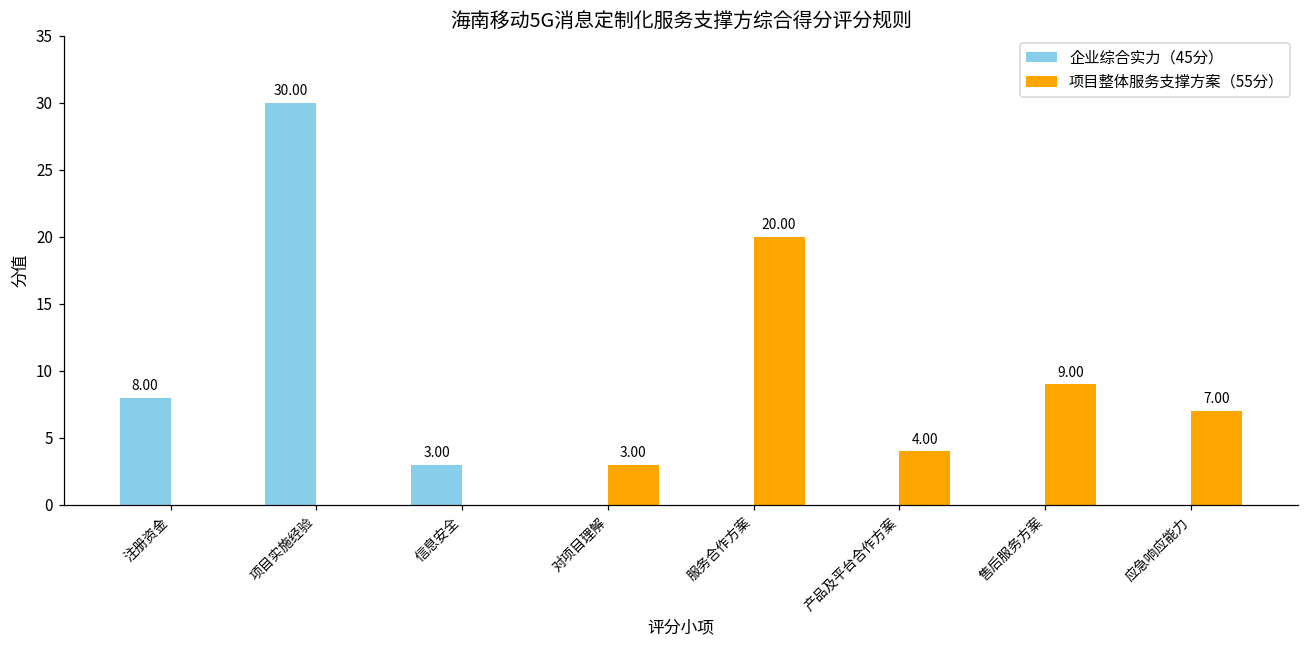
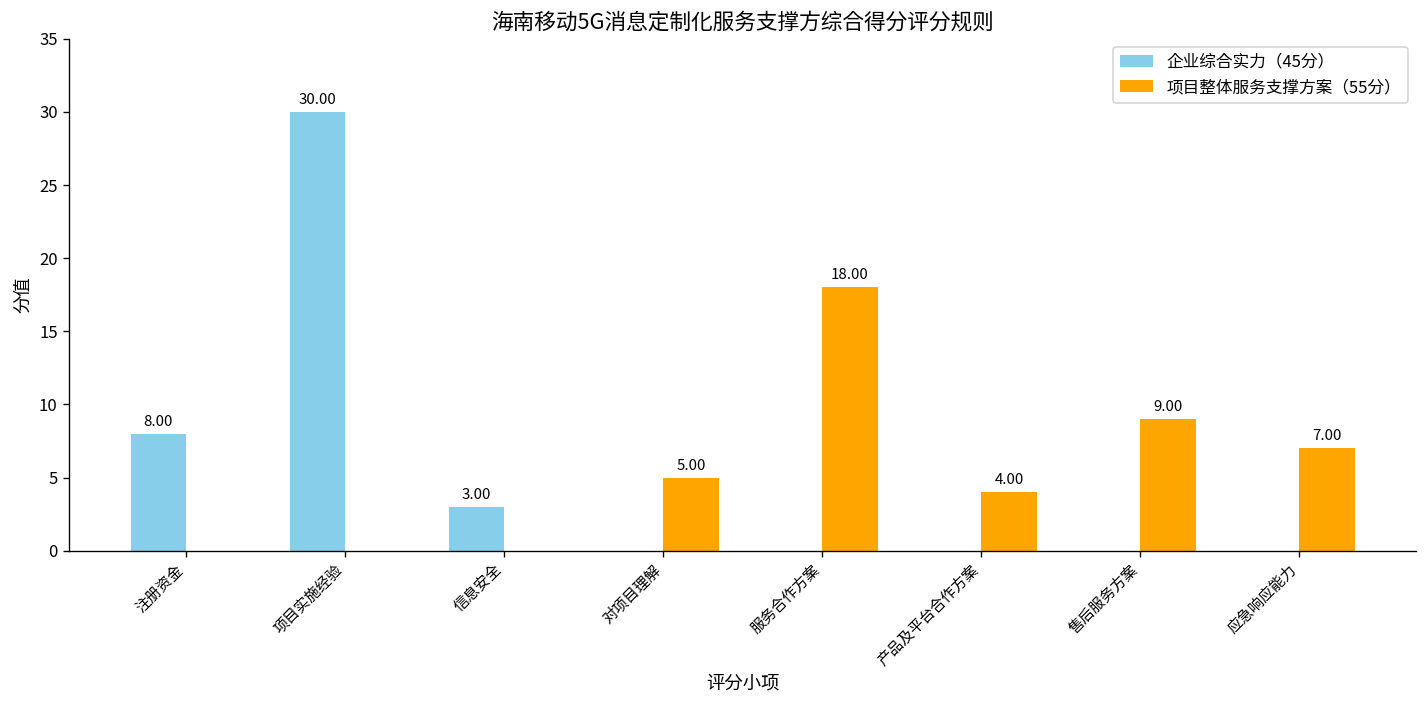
  {
    "企业综合实力（45分）": {
      "注册资金": 8.00,
      "项目实施经验": 30.00,
      "信息安全": 3.00
    },
    "项目整体服务支撑方案（55分）": {
-     "对项目理解": 3.00,
-     "服务合作方案": 20.00,
+     "对项目理解": 5.00,
+     "服务合作方案": 18.00,
      "产品及平台合作方案": 4.00,
      "售后服务方案": 9.00,
      "应急响应能力": 7.00
    }
  }
